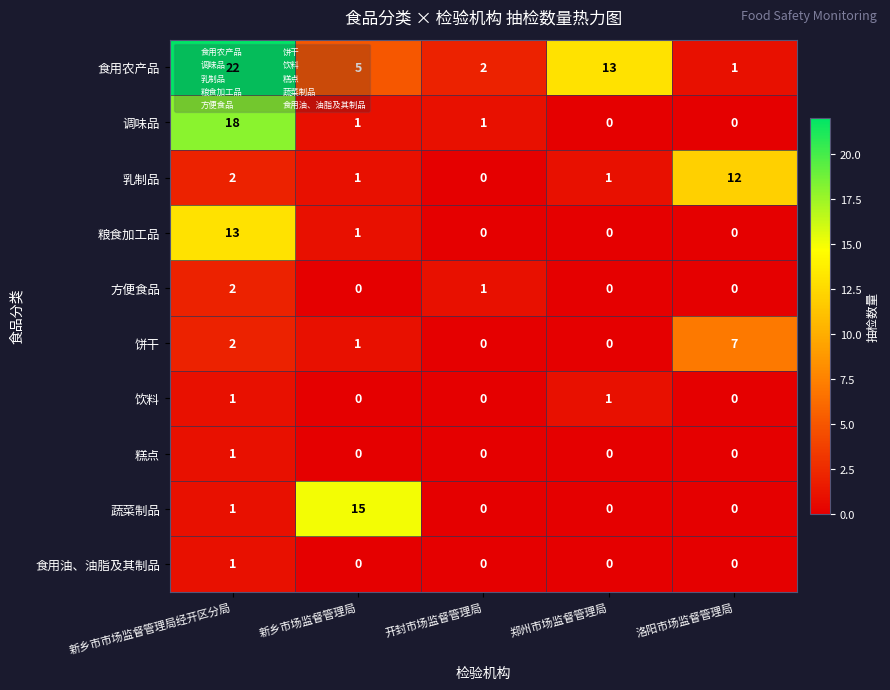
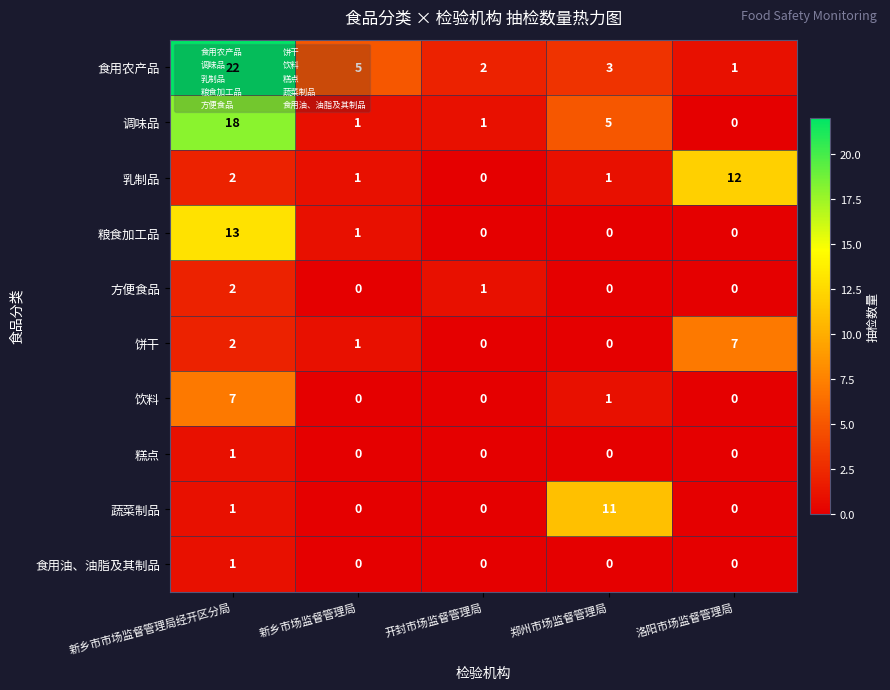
  {
    "食用农产品": {
      "开封市场监督管理局": 2,
-     "郑州市场监督管理局": 13,
+     "郑州市场监督管理局": 3,
      "洛阳市场监督管理局": 1
    },
    "调味品": {
      "新乡市市场监督管理局经开区分局": 18,
      "新乡市场监督管理局": 1,
      "开封市场监督管理局": 1,
-     "郑州市场监督管理局": 0,
+     "郑州市场监督管理局": 5,
      "洛阳市场监督管理局": 0
    },
    "乳制品": {
      "新乡市市场监督管理局经开区分局": 2,
      "新乡市场监督管理局": 1,
      "开封市场监督管理局": 0,
      "郑州市场监督管理局": 1,
      "洛阳市场监督管理局": 12
    },
    "粮食加工品": {
      "新乡市市场监督管理局经开区分局": 13,
      "新乡市场监督管理局": 1,
      "开封市场监督管理局": 0,
      "郑州市场监督管理局": 0,
      "洛阳市场监督管理局": 0
    },
    "方便食品": {
      "新乡市市场监督管理局经开区分局": 2,
      "新乡市场监督管理局": 0,
      "开封市场监督管理局": 1,
      "郑州市场监督管理局": 0,
      "洛阳市场监督管理局": 0
    },
    "饼干": {
      "新乡市市场监督管理局经开区分局": 2,
      "新乡市场监督管理局": 1,
      "开封市场监督管理局": 0,
      "郑州市场监督管理局": 0,
      "洛阳市场监督管理局": 7
    },
    "饮料": {
-     "新乡市市场监督管理局经开区分局": 1,
+     "新乡市市场监督管理局经开区分局": 7,
      "新乡市场监督管理局": 0,
      "开封市场监督管理局": 0,
      "郑州市场监督管理局": 1,
      "洛阳市场监督管理局": 0
    },
    "糕点": {
      "新乡市市场监督管理局经开区分局": 1,
      "新乡市场监督管理局": 0,
      "开封市场监督管理局": 0,
      "郑州市场监督管理局": 0,
      "洛阳市场监督管理局": 0
    },
    "蔬菜制品": {
      "新乡市市场监督管理局经开区分局": 1,
-     "新乡市场监督管理局": 15,
+     "新乡市场监督管理局": 0,
      "开封市场监督管理局": 0,
-     "郑州市场监督管理局": 0,
+     "郑州市场监督管理局": 11,
      "洛阳市场监督管理局": 0
    },
    "食用油、油脂及其制品": {
      "新乡市市场监督管理局经开区分局": 1,
      "新乡市场监督管理局": 0,
      "开封市场监督管理局": 0,
      "郑州市场监督管理局": 0,
      "洛阳市场监督管理局": 0
    }
  }
